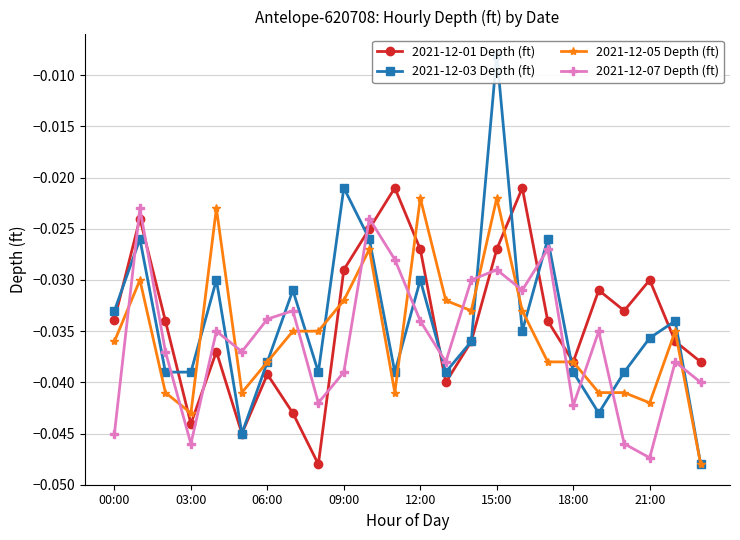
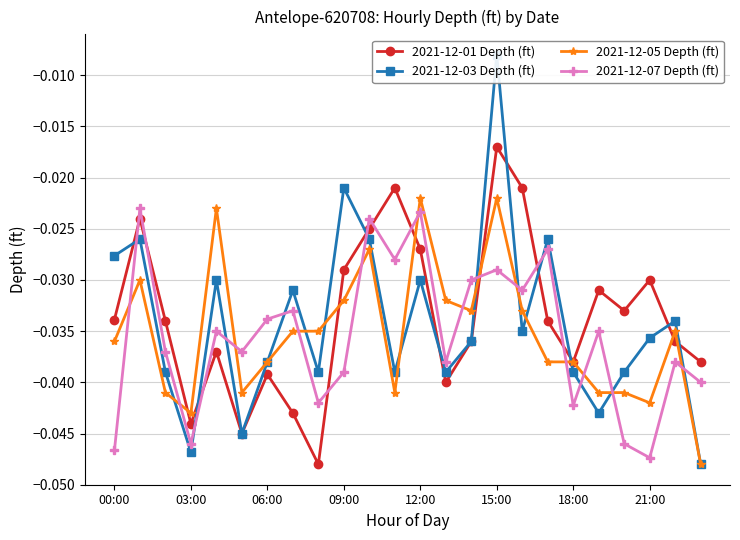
  {
    "2021-12-01 Depth (ft)": {
      "00:00": -0.0339,
      "03:00": -0.0440,
      "06:00": -0.0392,
      "09:00": -0.0290,
      "12:00": -0.0270,
-     "15:00": -0.0270,
+     "15:00": -0.0170,
      "21:00": -0.0300
    },
    "2021-12-03 Depth (ft)": {
-     "00:00": -0.0330,
-     "03:00": -0.0390,
+     "00:00": -0.0276,
+     "03:00": -0.0468,
      "09:00": -0.0210,
      "12:00": -0.0300,
      "18:00": -0.0390,
      "21:00": -0.0357
    },
    "2021-12-05 Depth (ft)": {
      "00:00": -0.0360,
      "03:00": -0.0430,
      "09:00": -0.0320,
      "12:00": -0.0220,
      "15:00": -0.0220,
      "21:00": -0.0420
    },
    "2021-12-07 Depth (ft)": {
-     "00:00": -0.0450,
+     "00:00": -0.0466,
      "03:00": -0.0460,
      "06:00": -0.0338,
      "09:00": -0.0390,
-     "12:00": -0.0340,
+     "12:00": -0.0233,
      "15:00": -0.0290,
      "18:00": -0.0423,
      "21:00": -0.0474
    }
  }
